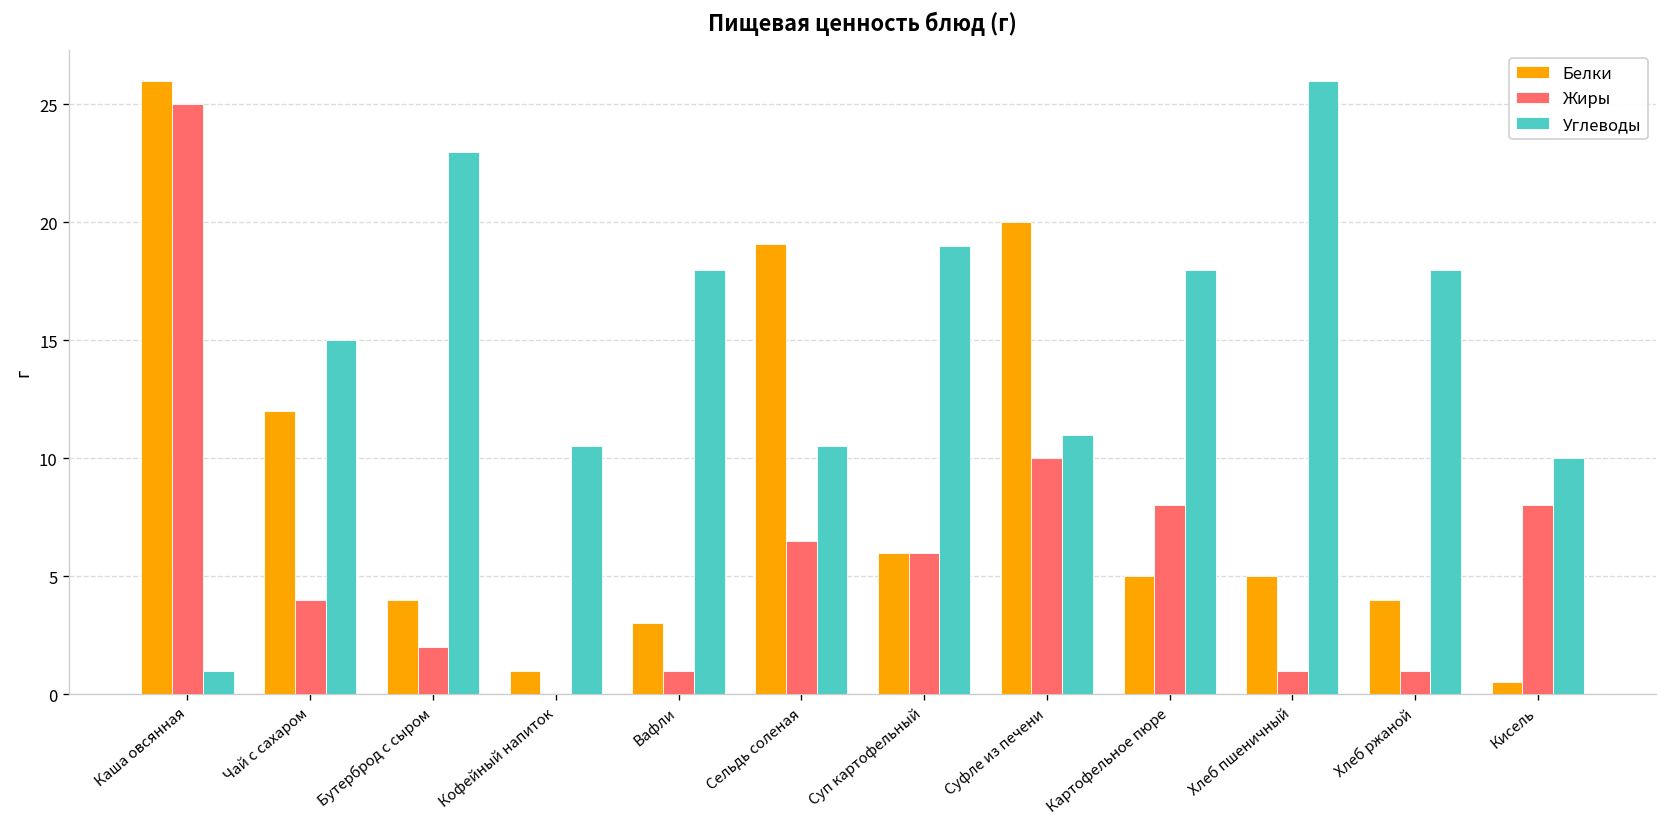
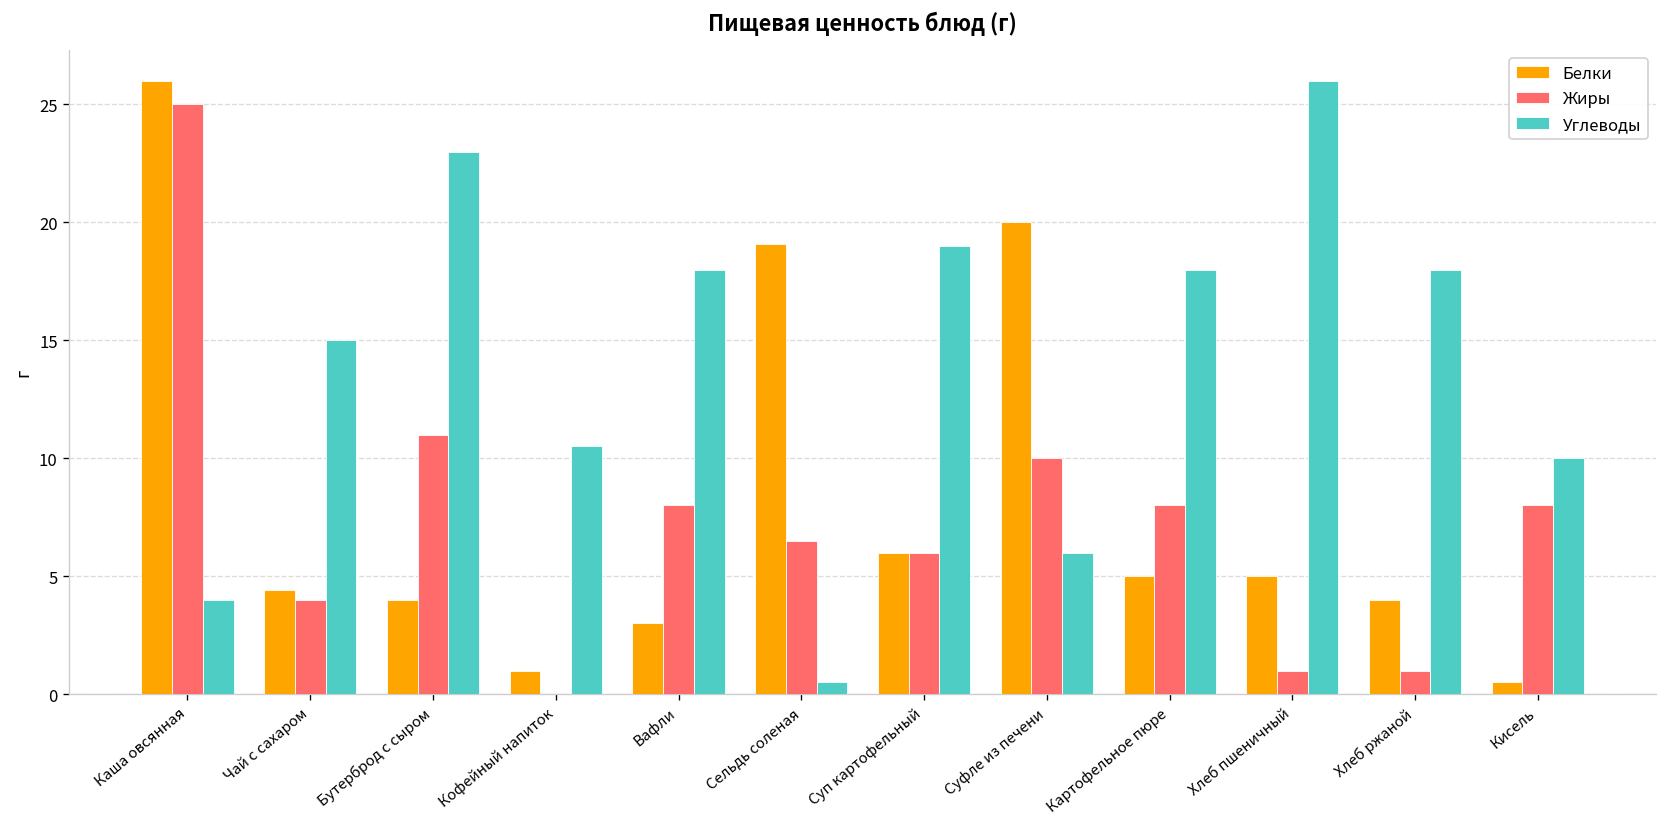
  {
    "Белки": {
      "Каша овсянная": 26.0,
-     "Чай с сахаром": 12.0,
+     "Чай с сахаром": 4.4,
      "Бутерброд с сыром": 4.0,
      "Кофейный напиток": 1.0,
      "Вафли": 3.0,
      "Сельдь соленая": 19.1,
      "Суп картофельный": 6.0,
      "Суфле из печени": 20.0,
      "Картофельное пюре": 5.0,
      "Хлеб пшеничный": 5.0,
      "Хлеб ржаной": 4.0,
      "Кисель": 0.5
    },
    "Жиры": {
      "Каша овсянная": 25,
      "Чай с сахаром": 4,
-     "Бутерброд с сыром": 2,
+     "Бутерброд с сыром": 11,
      "Кофейный напиток": 0,
-     "Вафли": 1,
+     "Вафли": 8,
      "Сельдь соленая": 6.5,
      "Суп картофельный": 6,
      "Суфле из печени": 10,
      "Картофельное пюре": 8,
      "Хлеб пшеничный": 1,
      "Хлеб ржаной": 1,
      "Кисель": 8
    },
    "Углеводы": {
-     "Каша овсянная": 1,
+     "Каша овсянная": 4,
      "Чай с сахаром": 15.0,
      "Бутерброд с сыром": 23.0,
      "Кофейный напиток": 10.5,
      "Вафли": 18.0,
-     "Сельдь соленая": 10.5,
+     "Сельдь соленая": 0.5,
      "Суп картофельный": 19.0,
-     "Суфле из печени": 11,
+     "Суфле из печени": 6,
      "Картофельное пюре": 18.0,
      "Хлеб пшеничный": 26.0,
      "Хлеб ржаной": 18.0,
      "Кисель": 10.0
    }
  }
